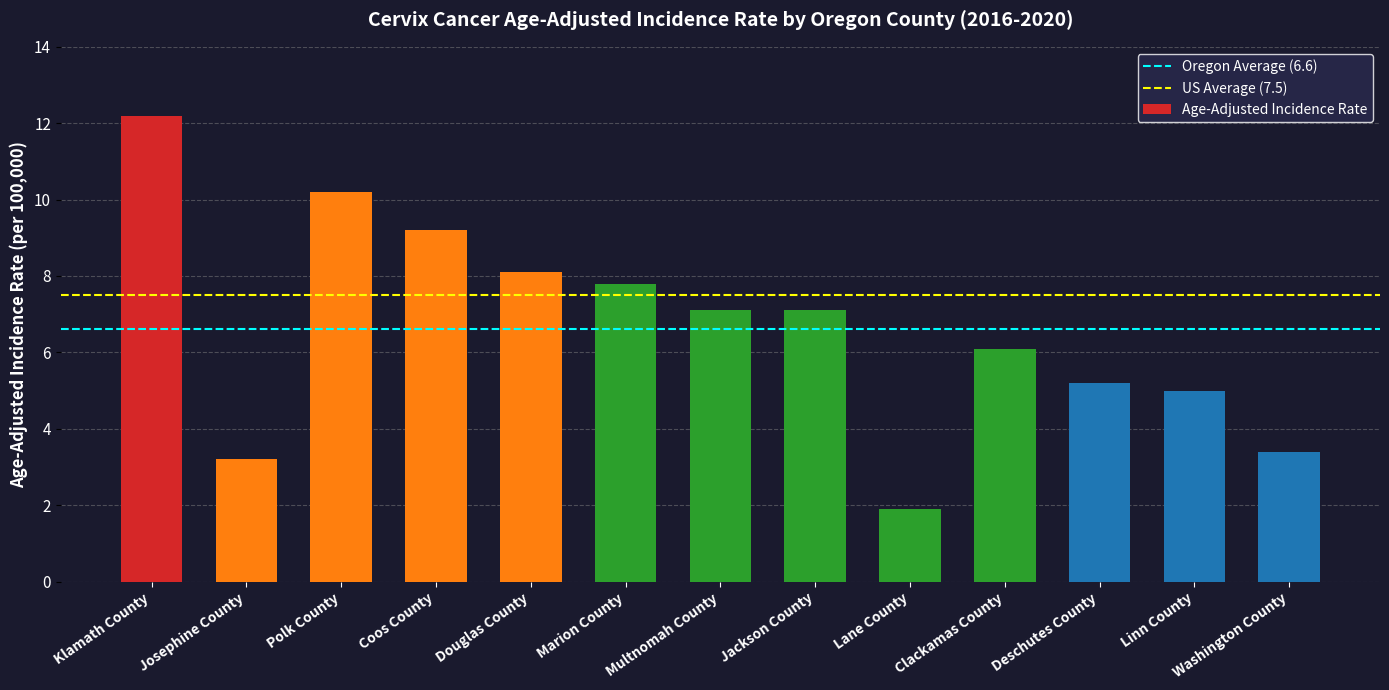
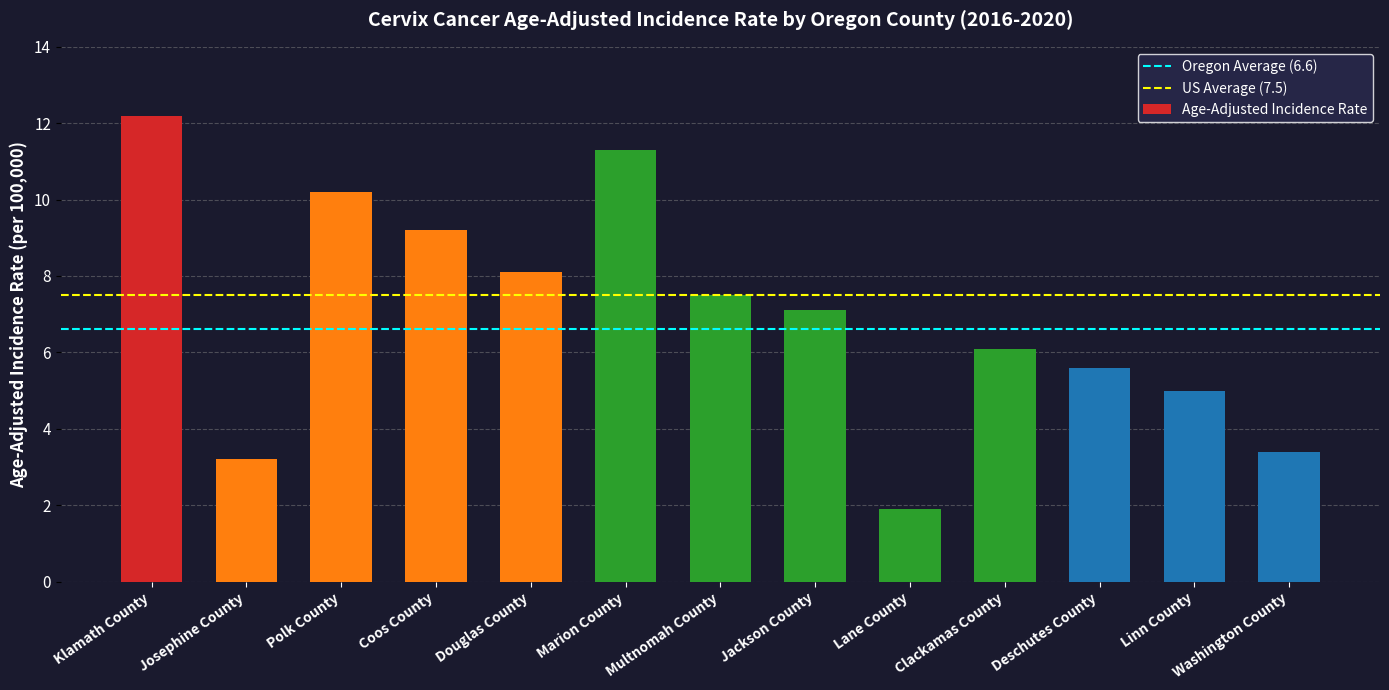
  {
    "Klamath County": 12.2,
    "Josephine County": 3.2,
    "Polk County": 10.2,
    "Coos County": 9.2,
    "Douglas County": 8.1,
-   "Marion County": 7.8,
-   "Multnomah County": 7.1,
+   "Marion County": 11.3,
+   "Multnomah County": 7.5,
    "Jackson County": 7.1,
    "Lane County": 1.9,
    "Clackamas County": 6.1,
-   "Deschutes County": 5.2,
+   "Deschutes County": 5.6,
    "Linn County": 5.0,
    "Washington County": 3.4
  }
